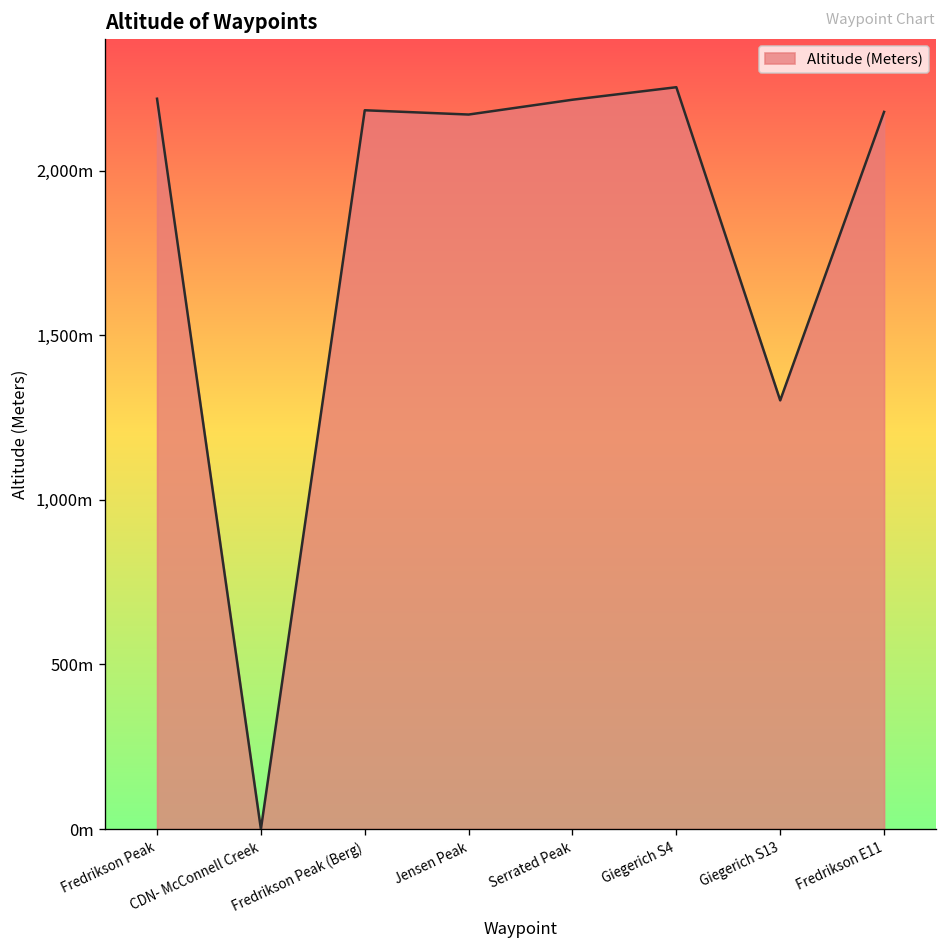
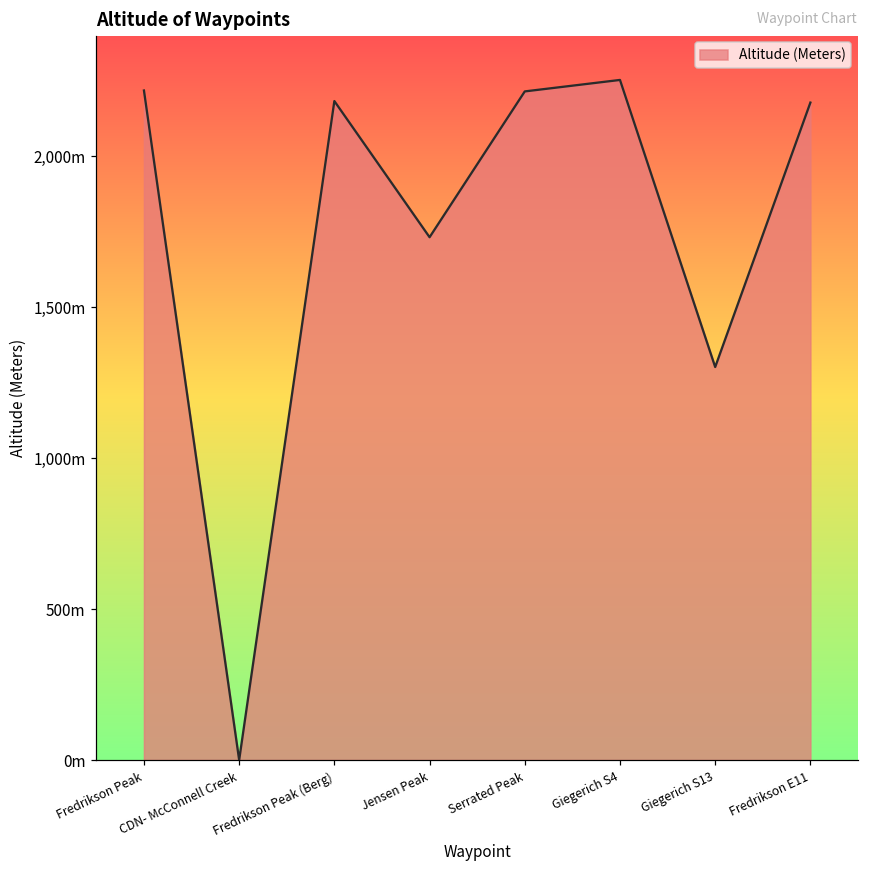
  {
    "Fredrikson Peak": "2,220m",
    "CDN- McConnell Creek": "0m",
    "Fredrikson Peak (Berg)": "2,180m",
-   "Jensen Peak": "2,170m",
+   "Jensen Peak": "1,730m",
    "Serrated Peak": "2,220m",
    "Giegerich S4": "2,250m",
    "Giegerich S13": "1,300m",
    "Fredrikson E11": "2,180m"
  }
